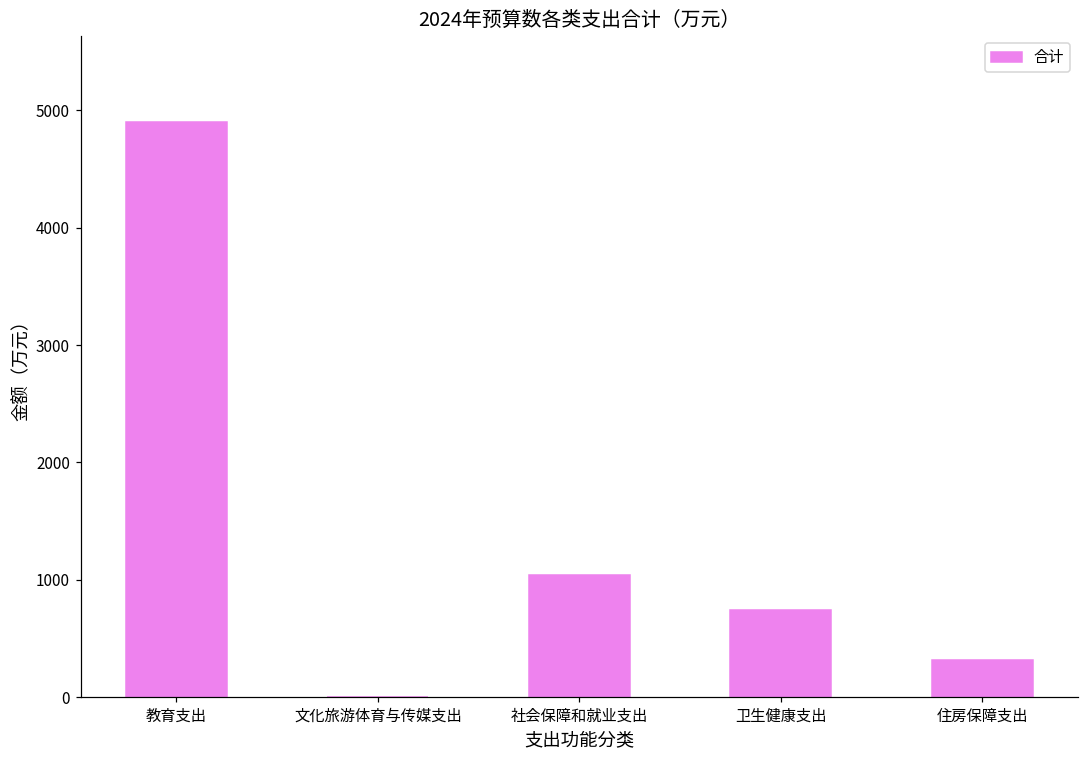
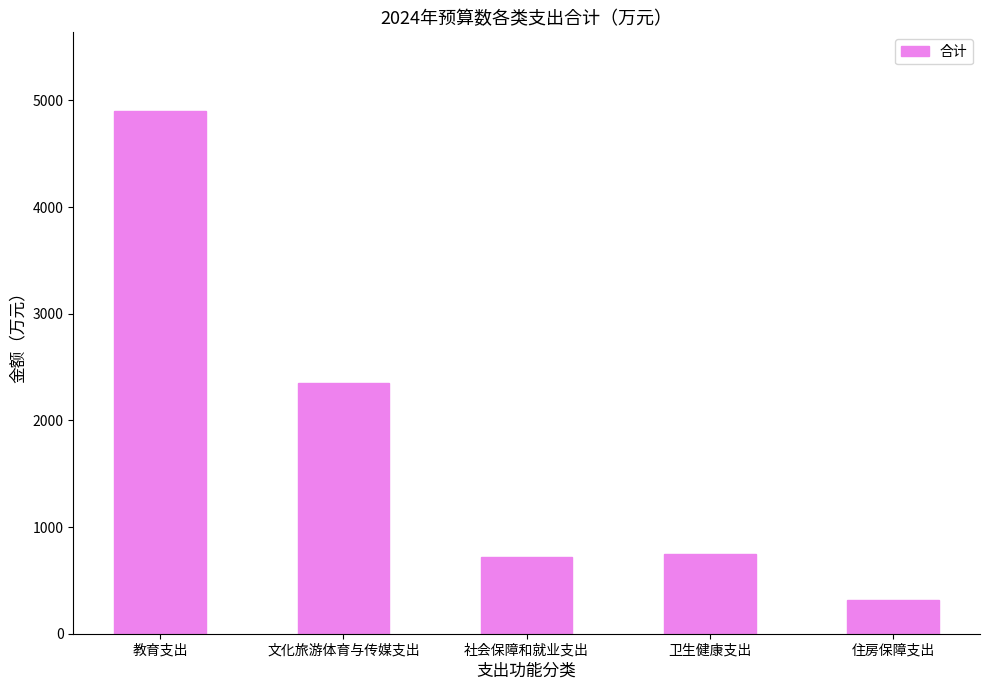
  {
    "教育支出": 4900,
-   "文化旅游体育与传媒支出": 0,
-   "社会保障和就业支出": 1040,
+   "文化旅游体育与传媒支出": 2350,
+   "社会保障和就业支出": 720,
    "卫生健康支出": 740,
    "住房保障支出": 320
  }
